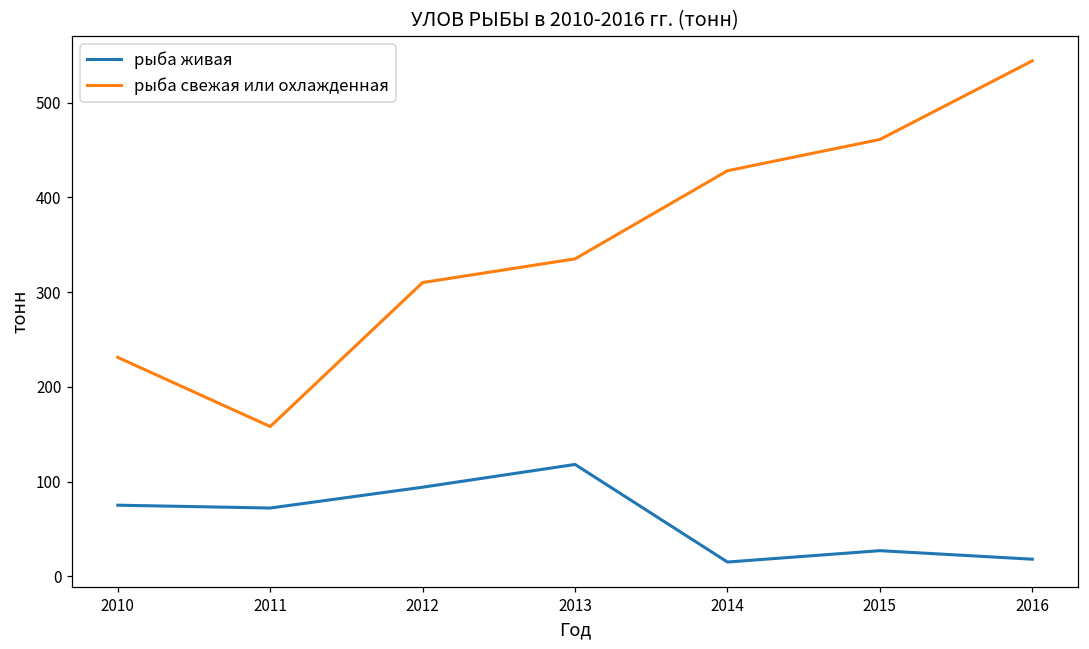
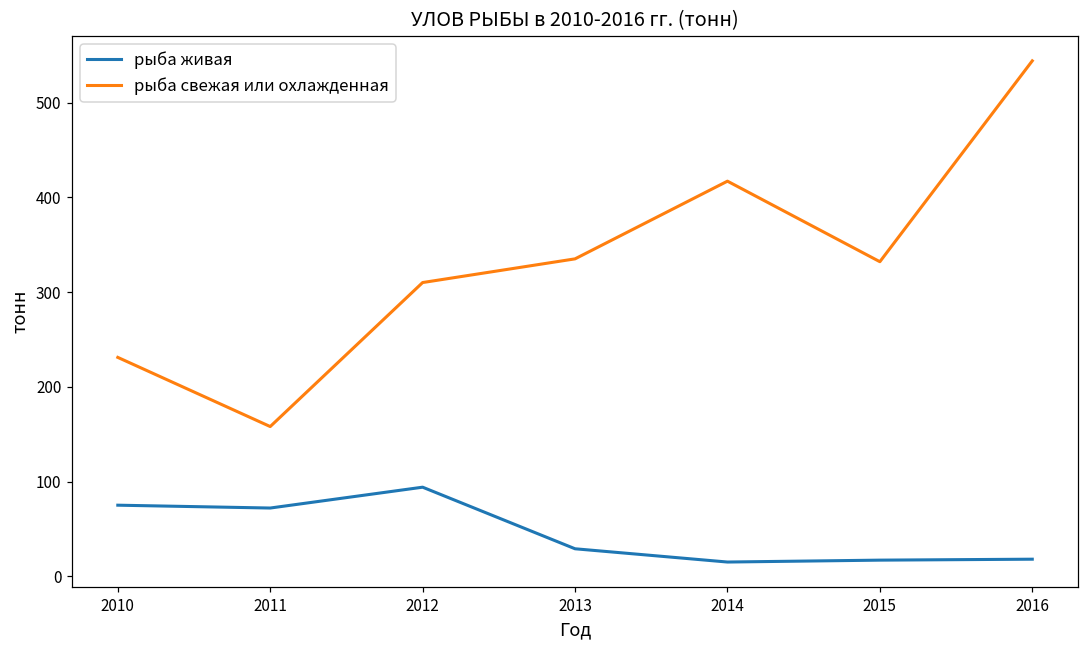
  {
    "рыба живая": {
      "2010": 80,
      "2011": 70,
      "2012": 90,
-     "2013": 120,
+     "2013": 30,
      "2014": 20,
-     "2015": 30,
+     "2015": 20,
      "2016": 20
    },
    "рыба свежая или охлажденная": {
      "2010": 230,
      "2011": 160,
      "2012": 310,
      "2013": 340,
-     "2014": 430,
-     "2015": 460,
+     "2014": 420,
+     "2015": 330,
      "2016": 540
    }
  }
